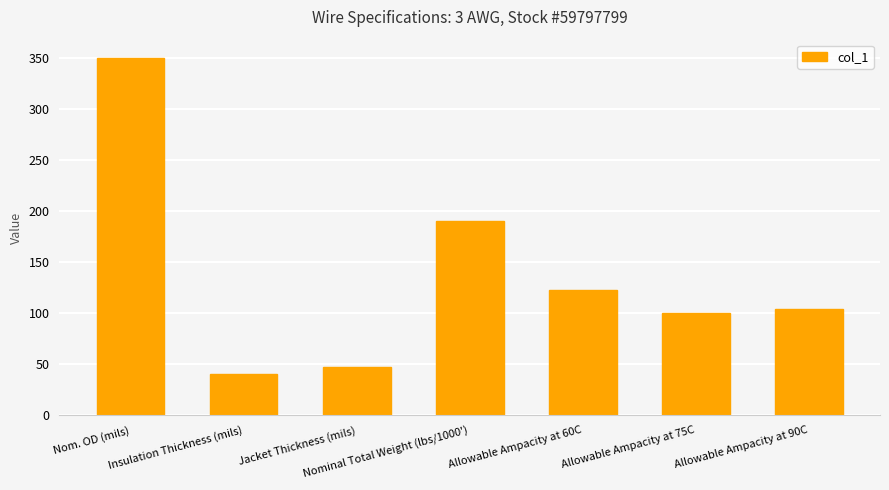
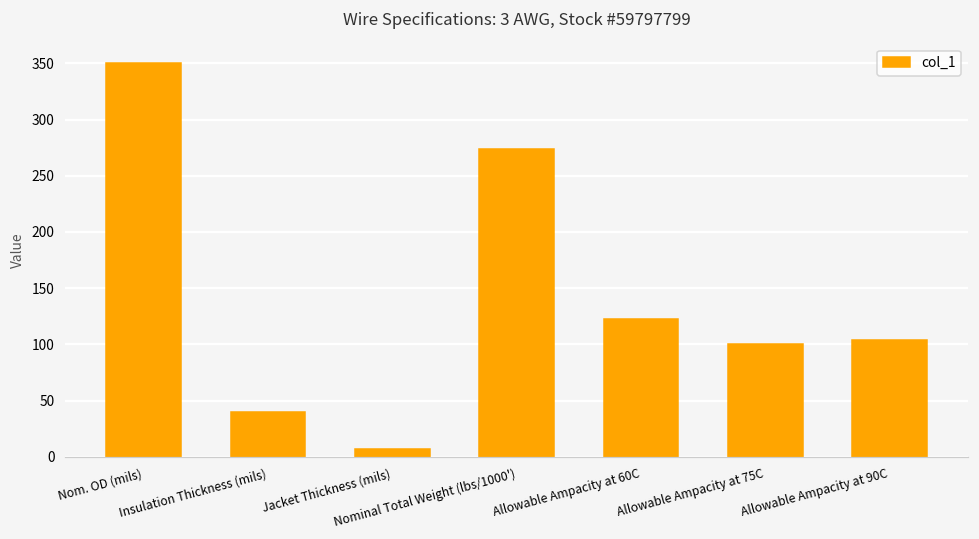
  {
    "Nom. OD (mils)": 350,
    "Insulation Thickness (mils)": 40,
-   "Jacket Thickness (mils)": 47,
-   "Nominal Total Weight (lbs/1000')": 190,
+   "Jacket Thickness (mils)": 7,
+   "Nominal Total Weight (lbs/1000')": 274,
    "Allowable Ampacity at 60C": 123,
    "Allowable Ampacity at 75C": 100,
    "Allowable Ampacity at 90C": 104
  }
